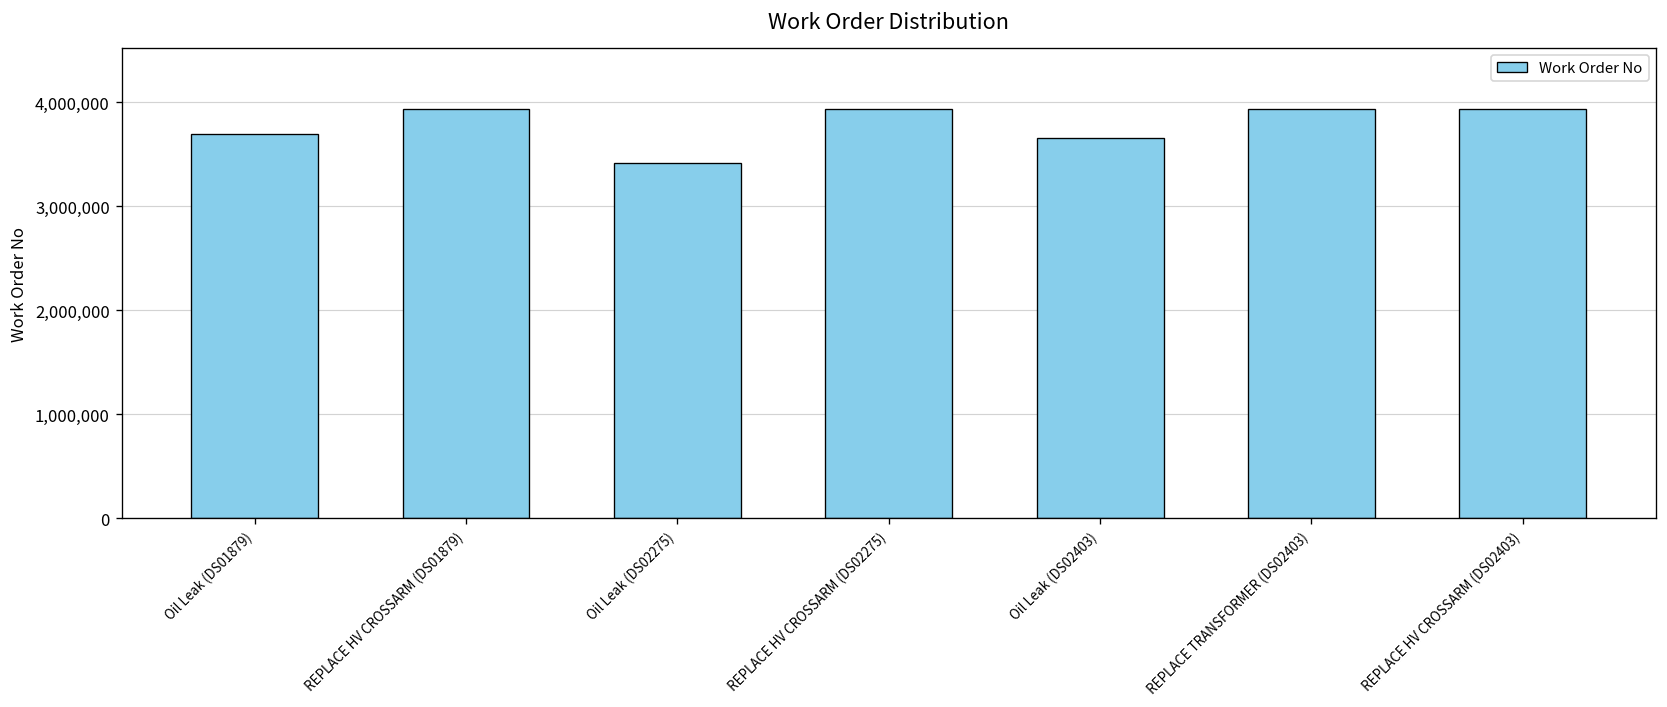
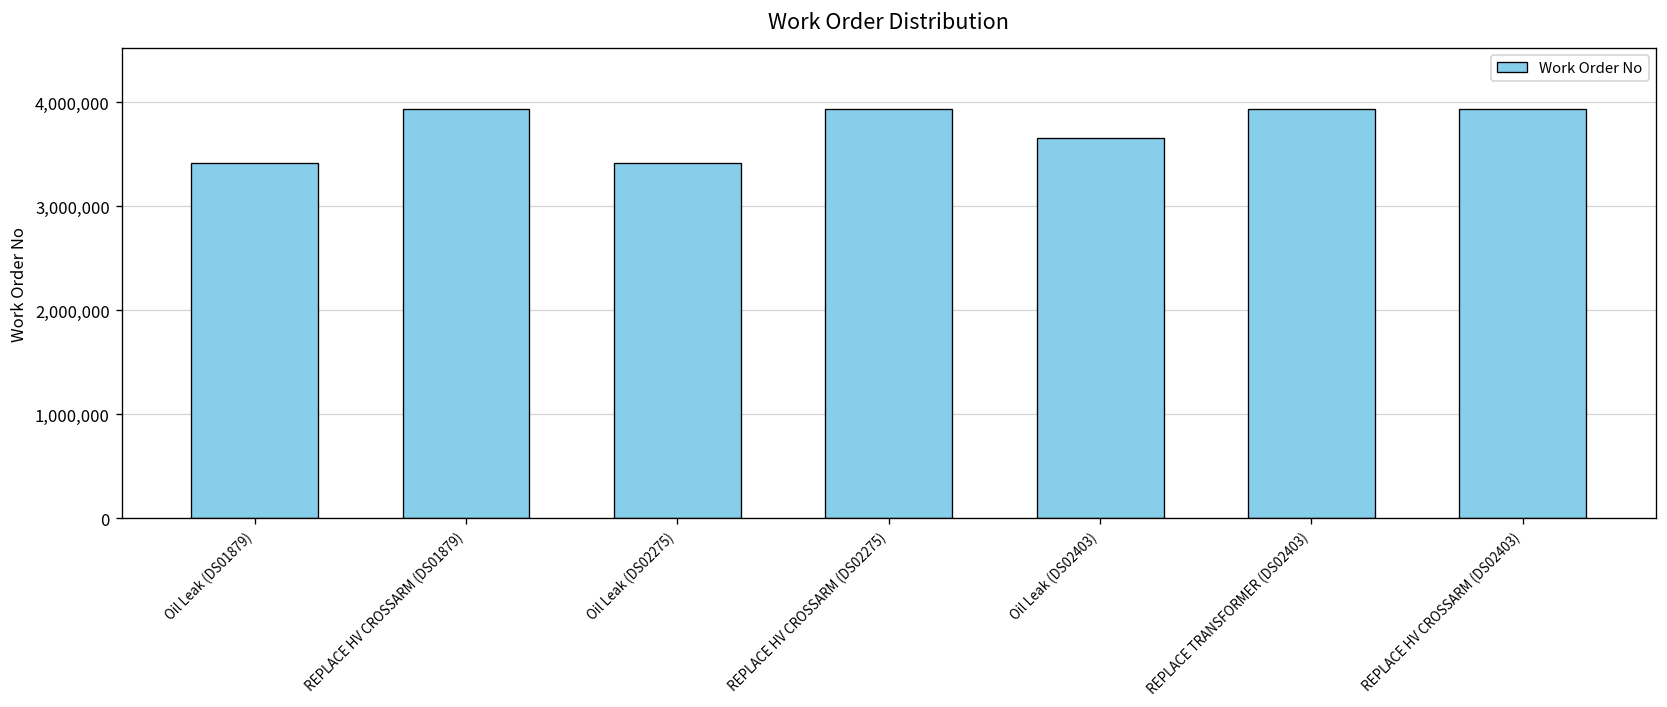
  {
-   "Oil Leak (DS01879)": "3,700,000",
+   "Oil Leak (DS01879)": "3,400,000",
    "REPLACE HV CROSSARM (DS01879)": "3,900,000",
    "Oil Leak (DS02275)": "3,400,000",
    "REPLACE HV CROSSARM (DS02275)": "3,900,000",
    "Oil Leak (DS02403)": "3,700,000",
    "REPLACE TRANSFORMER (DS02403)": "3,900,000",
    "REPLACE HV CROSSARM (DS02403)": "3,900,000"
  }
